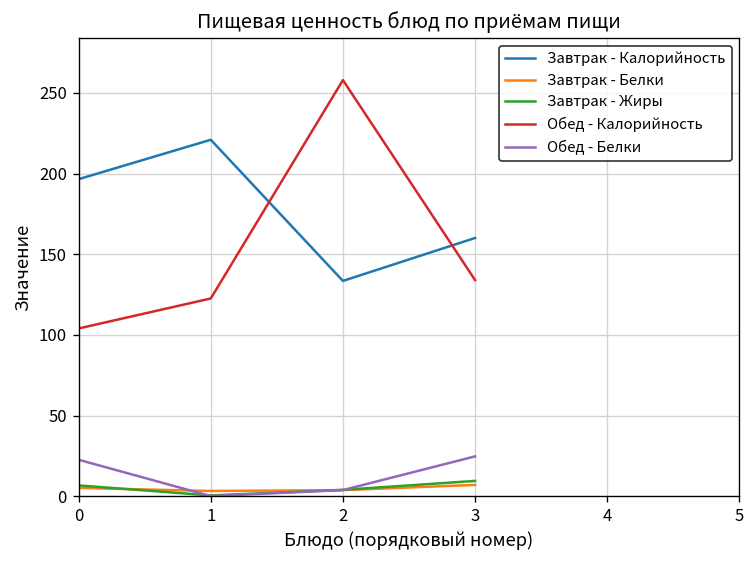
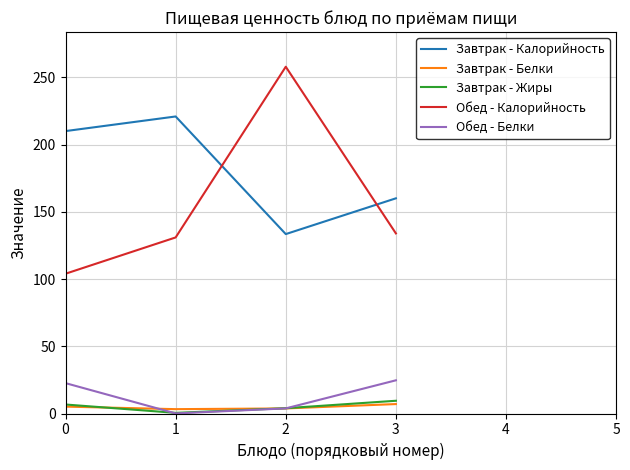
  {
    "Завтрак - Калорийность": {
-     "0": 197,
+     "0": 210,
      "1": 221,
      "2": 133,
      "3": 160
    },
    "Завтрак - Белки": {
      "1": 3,
      "3": 7
    },
    "Завтрак - Жиры": {
      "3": 9
    },
    "Обед - Калорийность": {
      "0": 104,
-     "1": 123,
+     "1": 131,
      "2": 258,
      "3": 134
    },
    "Обед - Белки": {
      "0": 23,
      "3": 25
    }
  }
